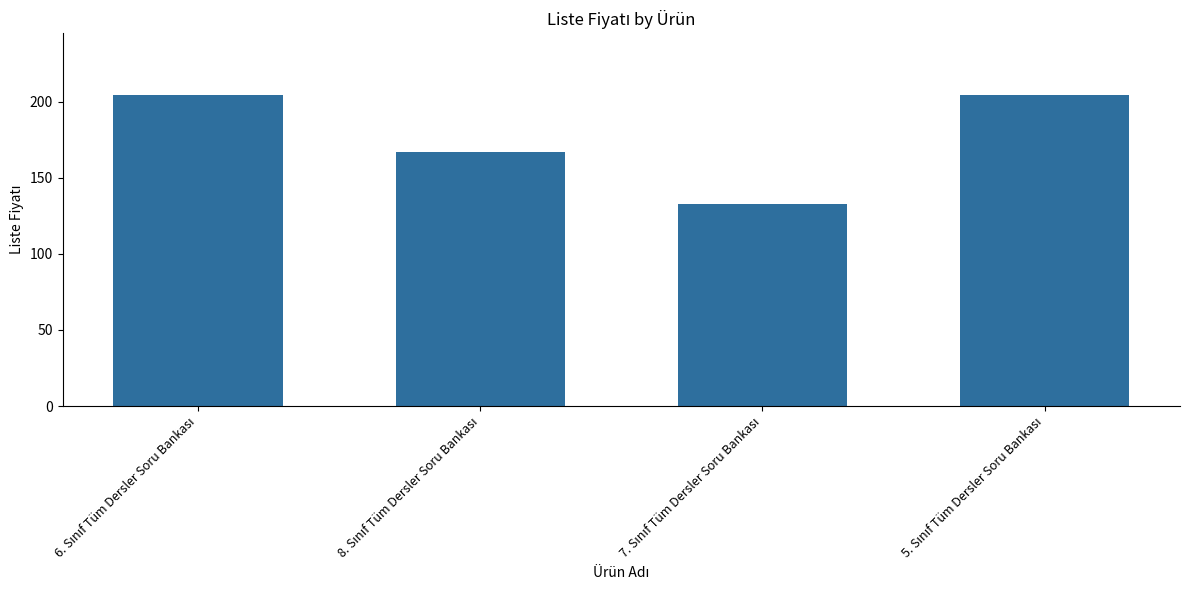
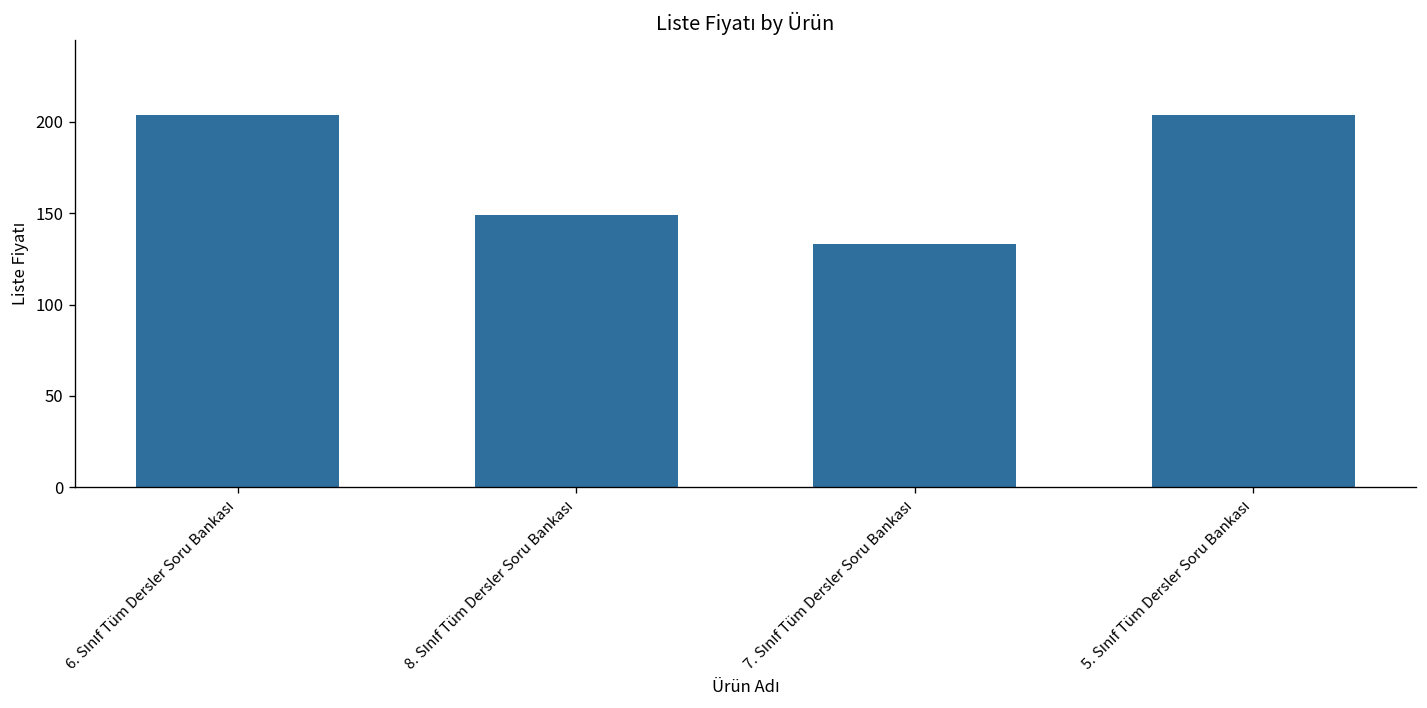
  {
    "6. Sınıf Tüm Dersler Soru Bankası": 204,
-   "8. Sınıf Tüm Dersler Soru Bankası": 167,
+   "8. Sınıf Tüm Dersler Soru Bankası": 149,
    "7. Sınıf Tüm Dersler Soru Bankası": 133,
    "5. Sınıf Tüm Dersler Soru Bankası": 204
  }
